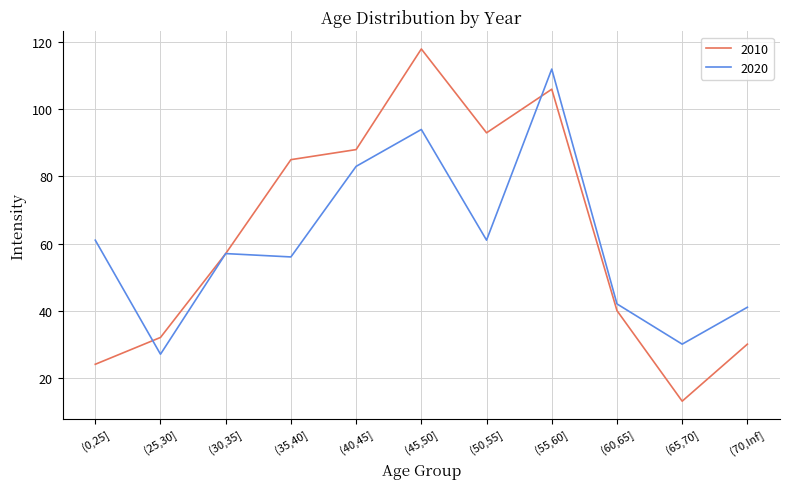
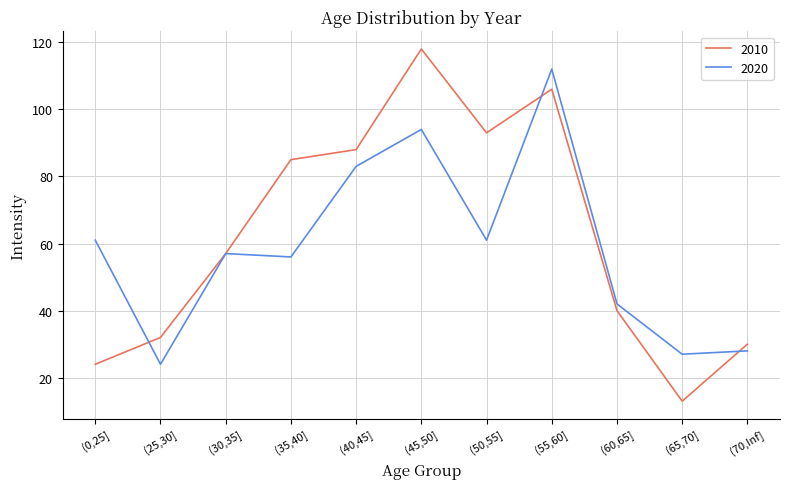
  {
    "2010": {
      "(0,25]": 24,
      "(25,30]": 32,
      "(35,40]": 85,
      "(40,45]": 88,
      "(45,50]": 118,
      "(50,55]": 93,
      "(55,60]": 106,
      "(60,65]": 40,
      "(65,70]": 13,
      "(70,Inf]": 30
    },
    "2020": {
      "(0,25]": 61,
-     "(25,30]": 27,
+     "(25,30]": 24,
      "(35,40]": 56,
      "(40,45]": 83,
      "(45,50]": 94,
      "(50,55]": 61,
      "(55,60]": 112,
      "(60,65]": 42,
-     "(65,70]": 30,
-     "(70,Inf]": 41
+     "(65,70]": 27,
+     "(70,Inf]": 28
    }
  }
